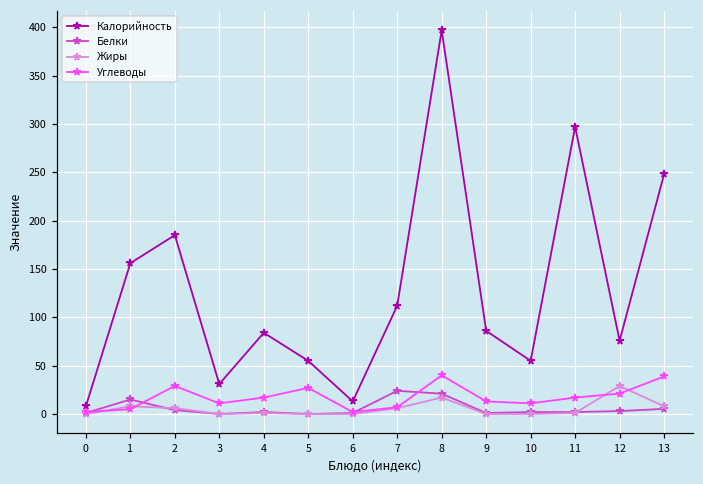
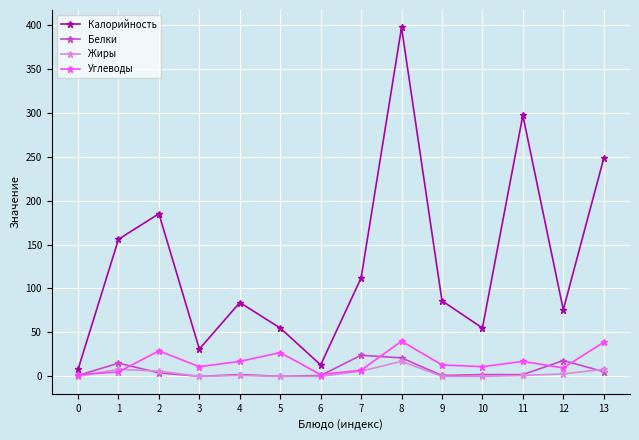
  {
    "Калорийность": {
      "0": 10,
      "1": 160,
      "2": 190,
      "3": 30,
      "4": 80,
      "5": 60,
      "6": 10,
      "7": 110,
      "8": 400,
      "9": 90,
      "10": 60,
      "11": 300,
      "12": 80,
      "13": 250
    },
    "Белки": {
      "1": 20,
      "7": 20,
      "8": 20,
-     "12": 0
+     "12": 20
    },
    "Жиры": {
      "1": 10,
      "8": 20,
-     "12": 30
+     "12": 0
    },
    "Углеводы": {
      "1": 10,
      "2": 30,
      "3": 10,
      "4": 20,
      "5": 30,
      "8": 40,
      "9": 10,
      "10": 10,
      "11": 20,
-     "12": 20,
+     "12": 10,
      "13": 40
    }
  }
